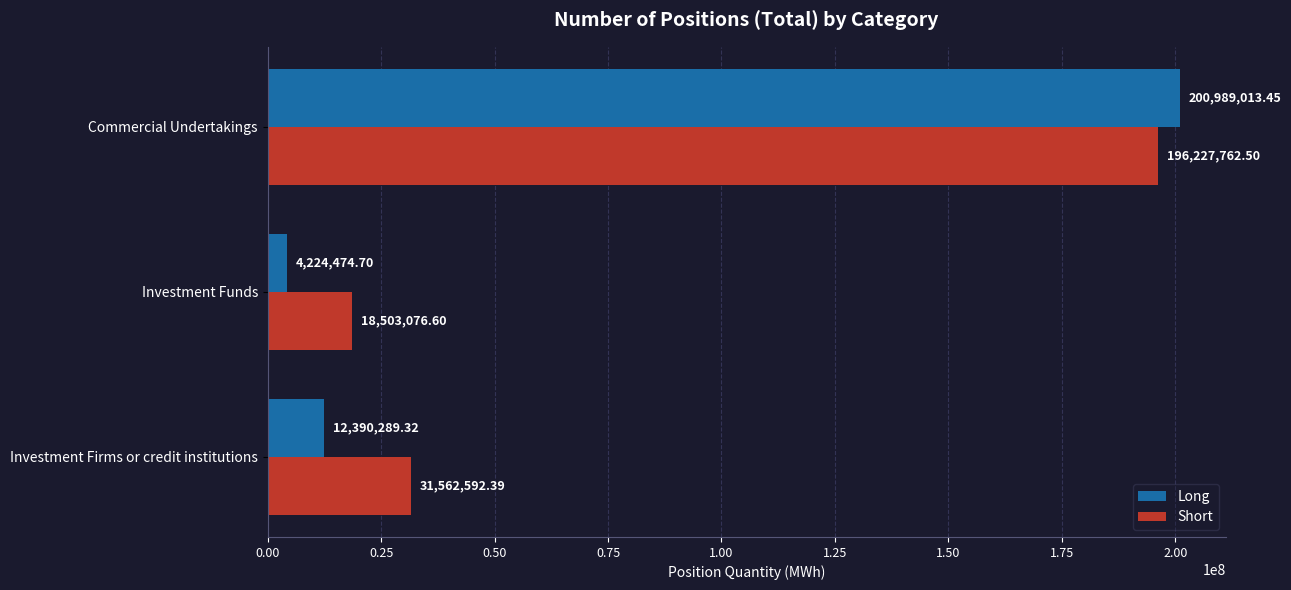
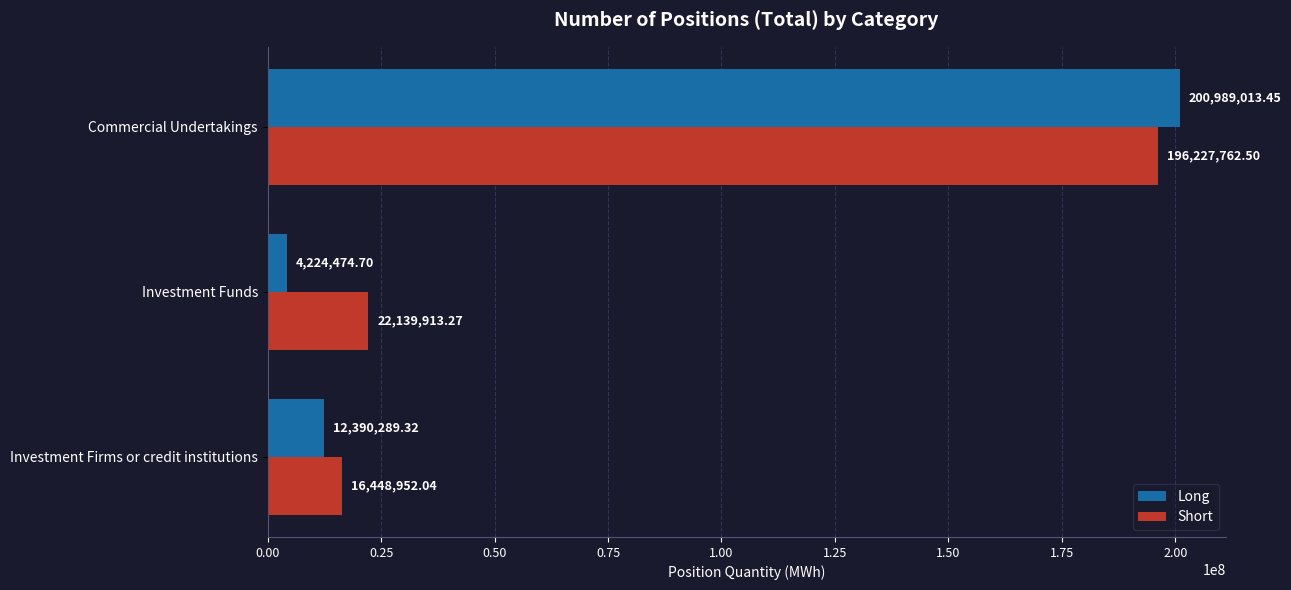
  {
    "Long": {
      "Commercial Undertakings": "200,989,013.45",
      "Investment Funds": "4,224,474.70",
      "Investment Firms or credit institutions": "12,390,289.32"
    },
    "Short": {
      "Commercial Undertakings": "196,227,762.50",
-     "Investment Funds": "18,503,076.60",
-     "Investment Firms or credit institutions": "31,562,592.39"
+     "Investment Funds": "22,139,913.27",
+     "Investment Firms or credit institutions": "16,448,952.04"
    }
  }
